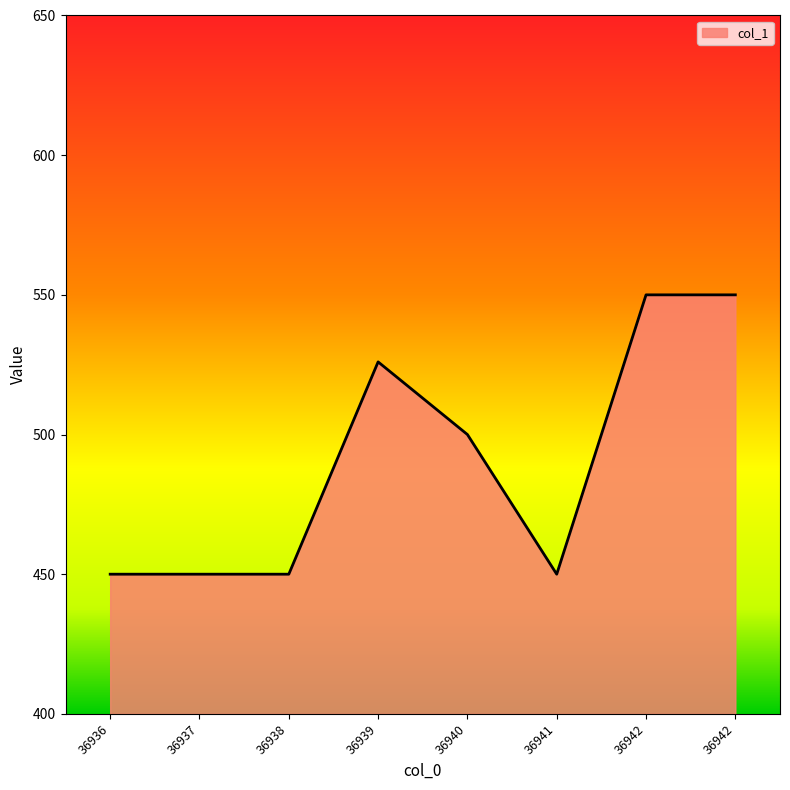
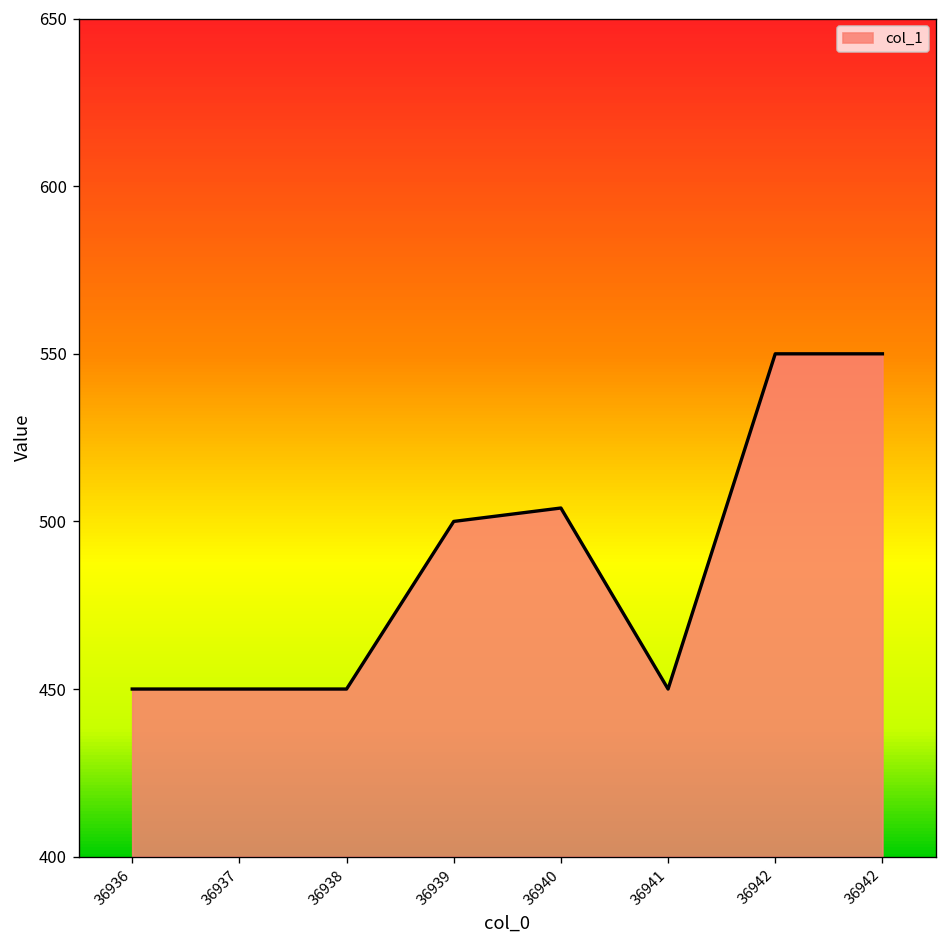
  {
    "36936": 450,
    "36937": 450,
    "36938": 450,
-   "36939": 526,
-   "36940": 500,
+   "36939": 500,
+   "36940": 504,
    "36941": 450
  }
